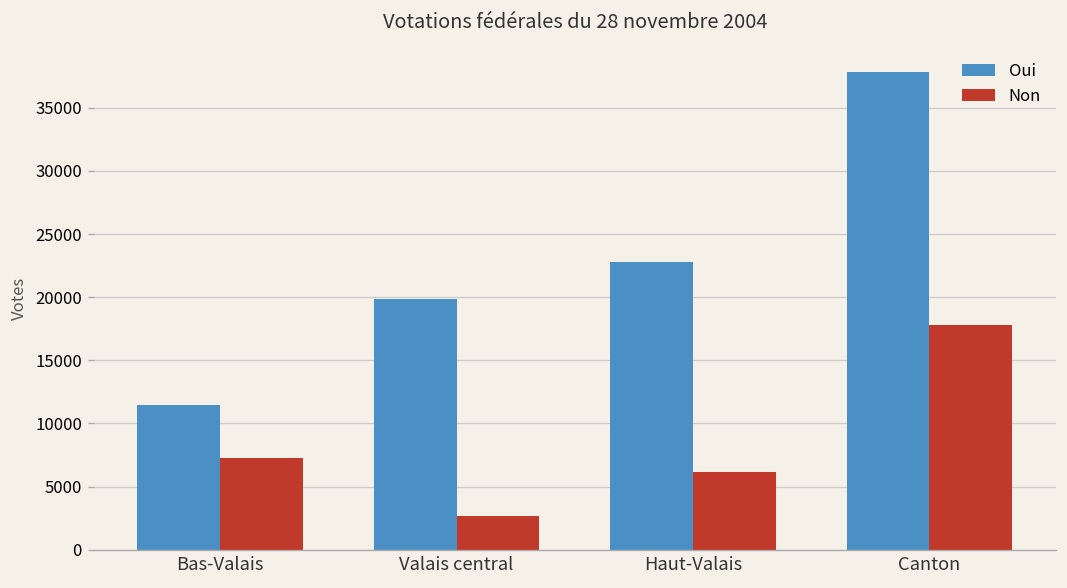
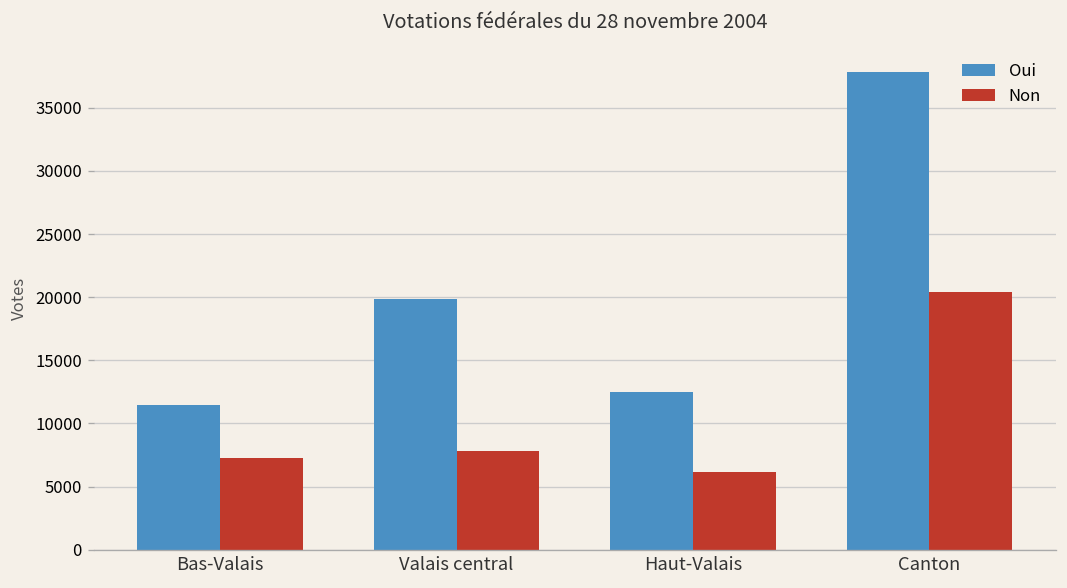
  {
    "Oui": {
      "Bas-Valais": 11500,
      "Valais central": 19900,
-     "Haut-Valais": 22800,
+     "Haut-Valais": 12500,
      "Canton": 37900
    },
    "Non": {
      "Bas-Valais": 7300,
-     "Valais central": 2700,
+     "Valais central": 7800,
      "Haut-Valais": 6200,
-     "Canton": 17800
+     "Canton": 20400
    }
  }
